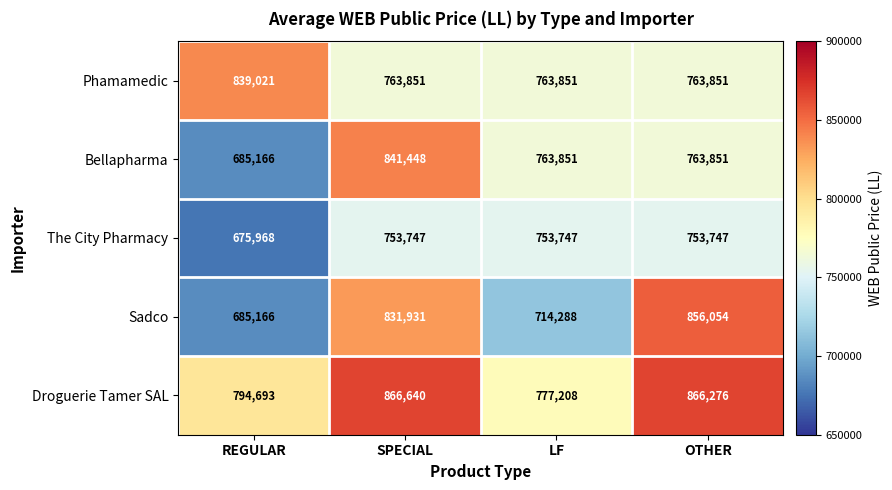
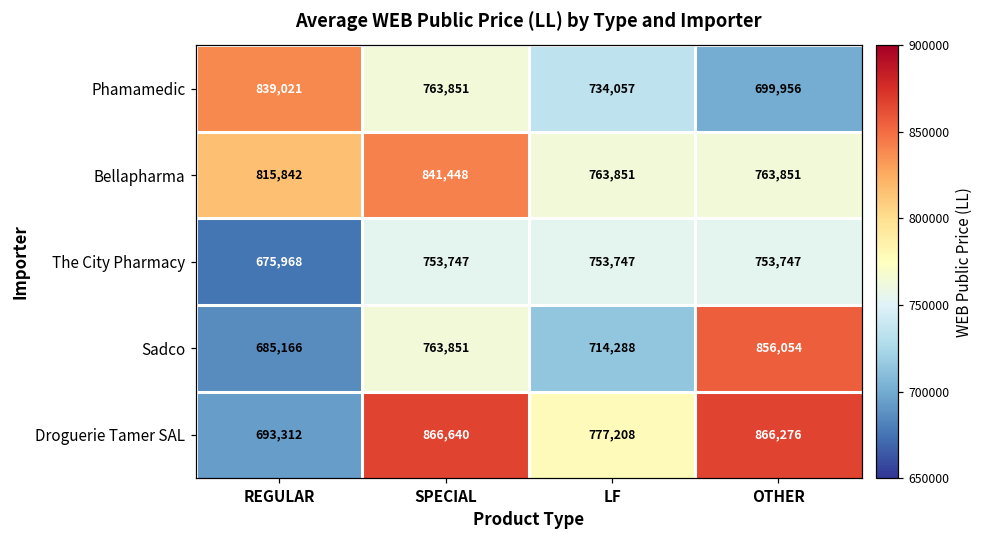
  {
    "Phamamedic": {
      "REGULAR": "839,021",
      "SPECIAL": "763,851",
-     "LF": "763,851",
-     "OTHER": "763,851"
+     "LF": "734,057",
+     "OTHER": "699,956"
    },
    "Bellapharma": {
-     "REGULAR": "685,166",
+     "REGULAR": "815,842",
      "SPECIAL": "841,448",
      "LF": "763,851",
      "OTHER": "763,851"
    },
    "The City Pharmacy": {
      "REGULAR": "675,968",
      "SPECIAL": "753,747",
      "LF": "753,747",
      "OTHER": "753,747"
    },
    "Sadco": {
      "REGULAR": "685,166",
-     "SPECIAL": "831,931",
+     "SPECIAL": "763,851",
      "LF": "714,288",
      "OTHER": "856,054"
    },
    "Droguerie Tamer SAL": {
-     "REGULAR": "794,693",
+     "REGULAR": "693,312",
      "SPECIAL": "866,640",
      "LF": "777,208",
      "OTHER": "866,276"
    }
  }
